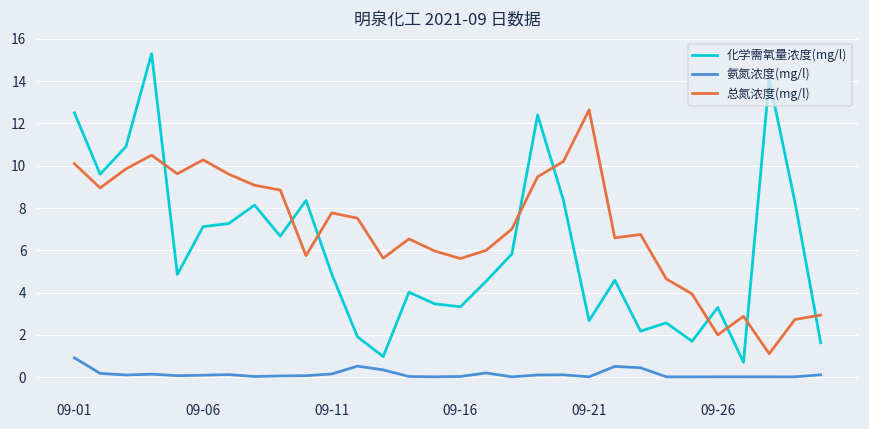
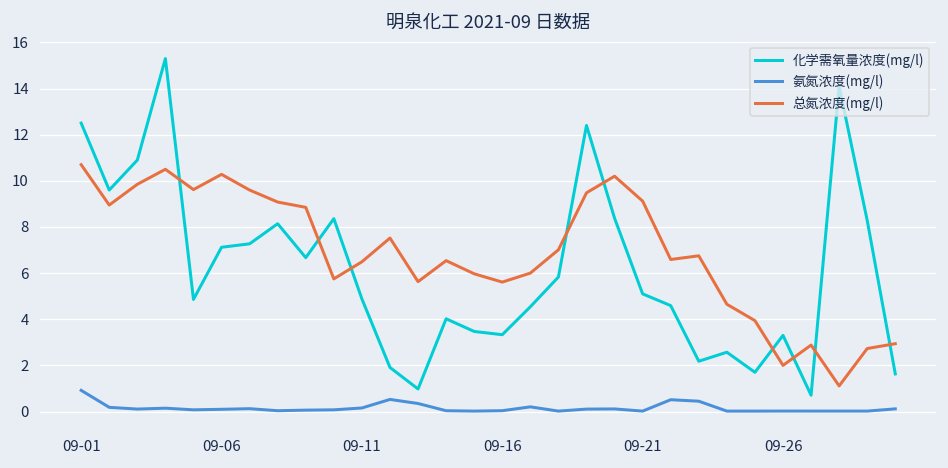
  {
    "化学需氧量浓度(mg/l)": {
      "09-01": 12.5,
      "09-06": 7.1,
      "09-11": 4.9,
      "09-16": 3.3,
-     "09-21": 2.7,
+     "09-21": 5.1,
      "09-26": 3.3
    },
    "氨氮浓度(mg/l)": {
      "09-01": 0.9,
      "09-06": 0.1,
      "09-11": 0.2,
      "09-16": 0.0,
      "09-21": 0.0,
      "09-26": 0.0
    },
    "总氮浓度(mg/l)": {
-     "09-01": 10.1,
+     "09-01": 10.7,
      "09-06": 10.3,
-     "09-11": 7.8,
+     "09-11": 6.5,
      "09-16": 5.6,
-     "09-21": 12.6,
+     "09-21": 9.1,
      "09-26": 2.0
    }
  }
